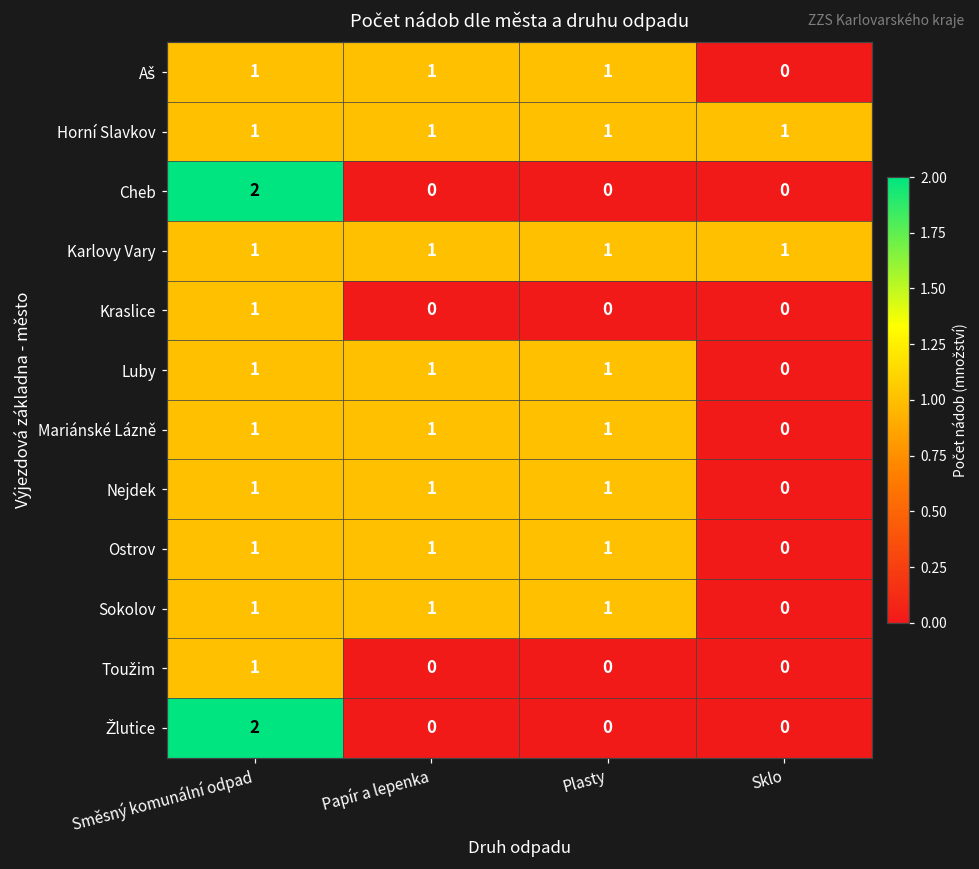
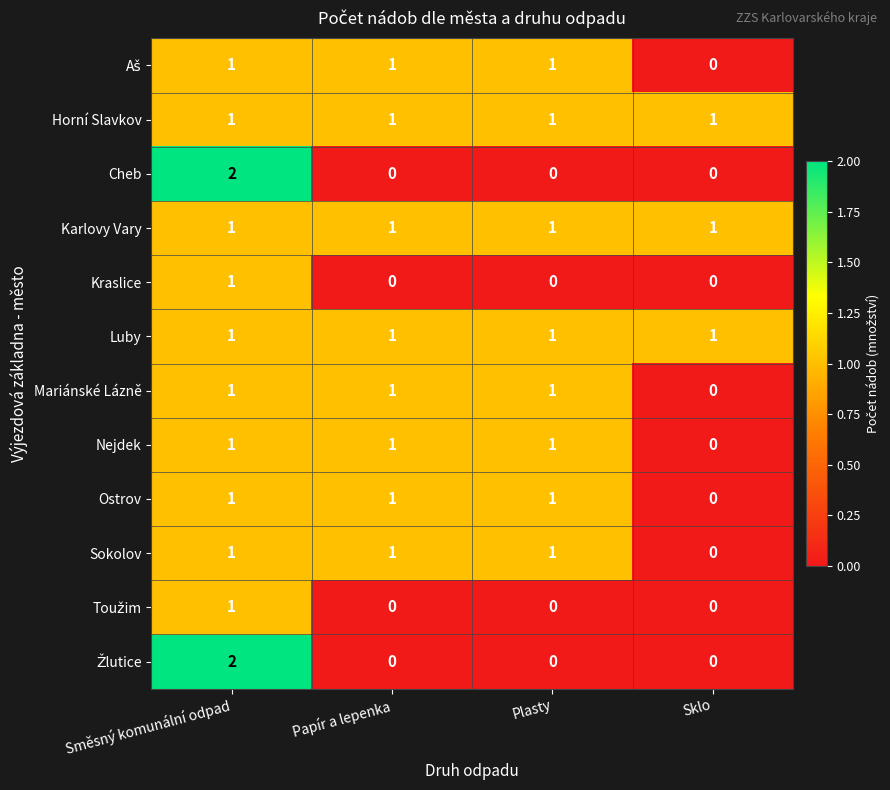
  {
    "Aš": {
      "Směsný komunální odpad": 1,
      "Papír a lepenka": 1,
      "Plasty": 1,
      "Sklo": 0
    },
    "Horní Slavkov": {
      "Směsný komunální odpad": 1,
      "Papír a lepenka": 1,
      "Plasty": 1,
      "Sklo": 1
    },
    "Cheb": {
      "Směsný komunální odpad": 2,
      "Papír a lepenka": 0,
      "Plasty": 0,
      "Sklo": 0
    },
    "Karlovy Vary": {
      "Směsný komunální odpad": 1,
      "Papír a lepenka": 1,
      "Plasty": 1,
      "Sklo": 1
    },
    "Kraslice": {
      "Směsný komunální odpad": 1,
      "Papír a lepenka": 0,
      "Plasty": 0,
      "Sklo": 0
    },
    "Luby": {
      "Směsný komunální odpad": 1,
      "Papír a lepenka": 1,
      "Plasty": 1,
-     "Sklo": 0
+     "Sklo": 1
    },
    "Mariánské Lázně": {
      "Směsný komunální odpad": 1,
      "Papír a lepenka": 1,
      "Plasty": 1,
      "Sklo": 0
    },
    "Nejdek": {
      "Směsný komunální odpad": 1,
      "Papír a lepenka": 1,
      "Plasty": 1,
      "Sklo": 0
    },
    "Ostrov": {
      "Směsný komunální odpad": 1,
      "Papír a lepenka": 1,
      "Plasty": 1,
      "Sklo": 0
    },
    "Sokolov": {
      "Směsný komunální odpad": 1,
      "Papír a lepenka": 1,
      "Plasty": 1,
      "Sklo": 0
    },
    "Toužim": {
      "Směsný komunální odpad": 1,
      "Papír a lepenka": 0,
      "Plasty": 0,
      "Sklo": 0
    },
    "Žlutice": {
      "Směsný komunální odpad": 2,
      "Papír a lepenka": 0,
      "Plasty": 0,
      "Sklo": 0
    }
  }
